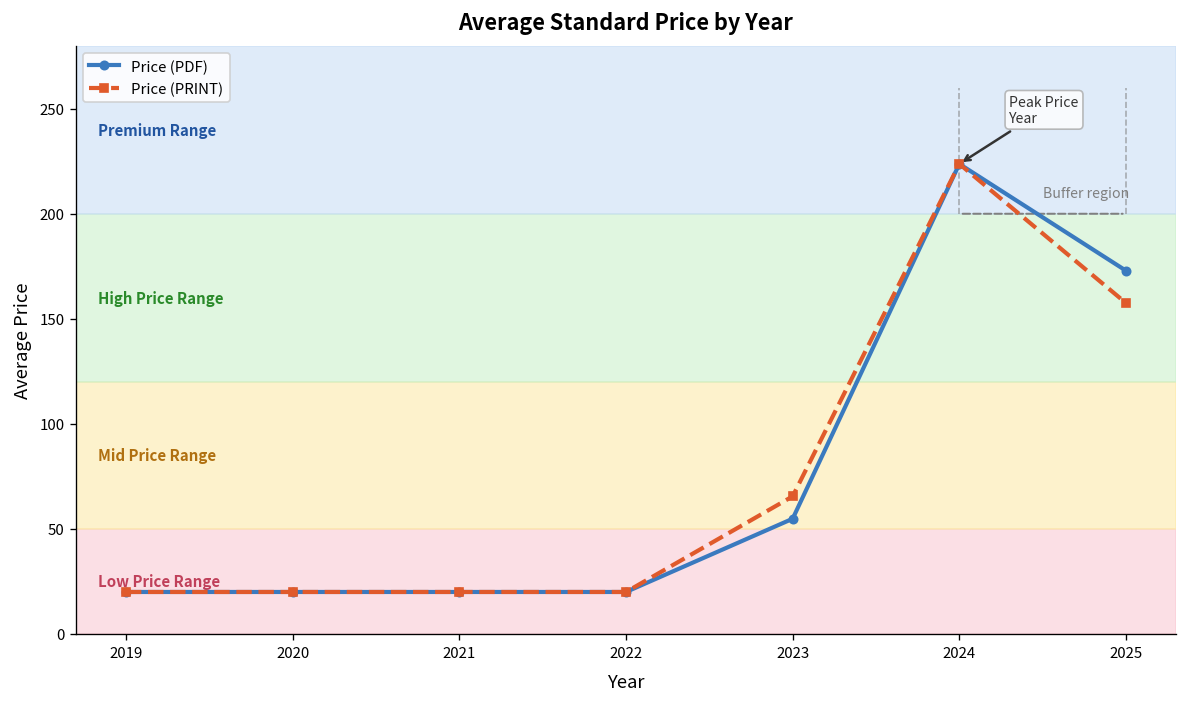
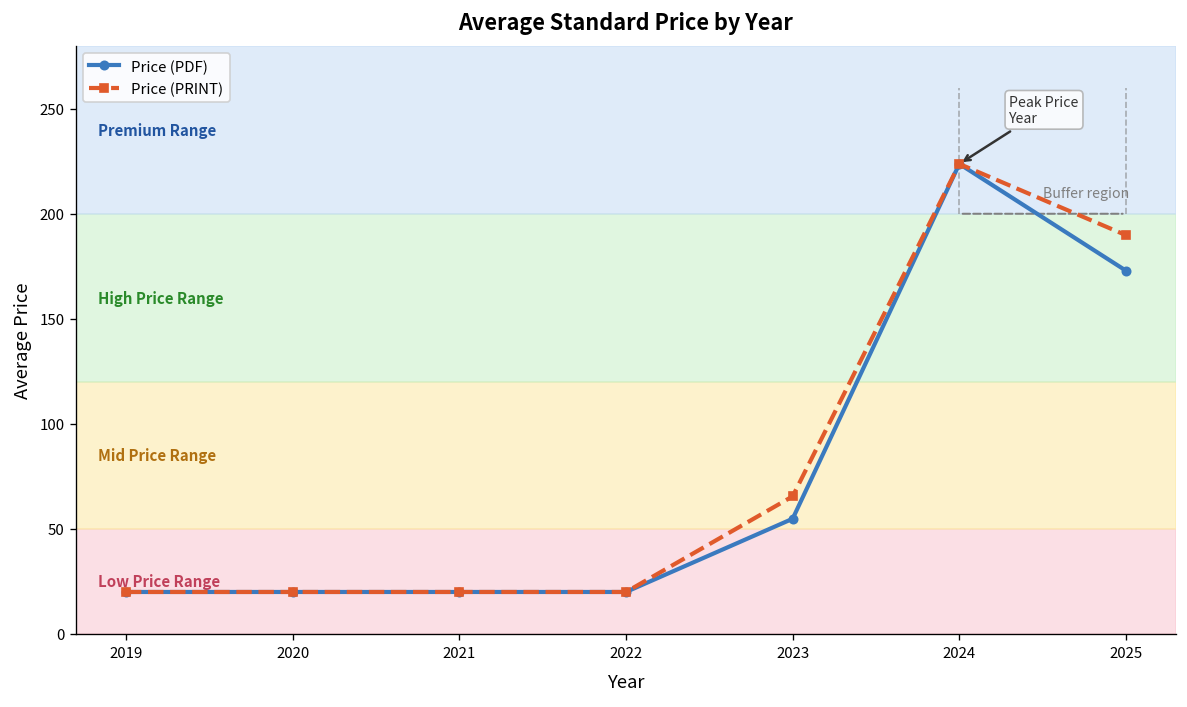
  {
    "Price (PDF)": {
      "2023": 55,
      "2025": 173
    },
    "Price (PRINT)": {
      "2023": 66,
-     "2025": 158
+     "2025": 190
    }
  }
